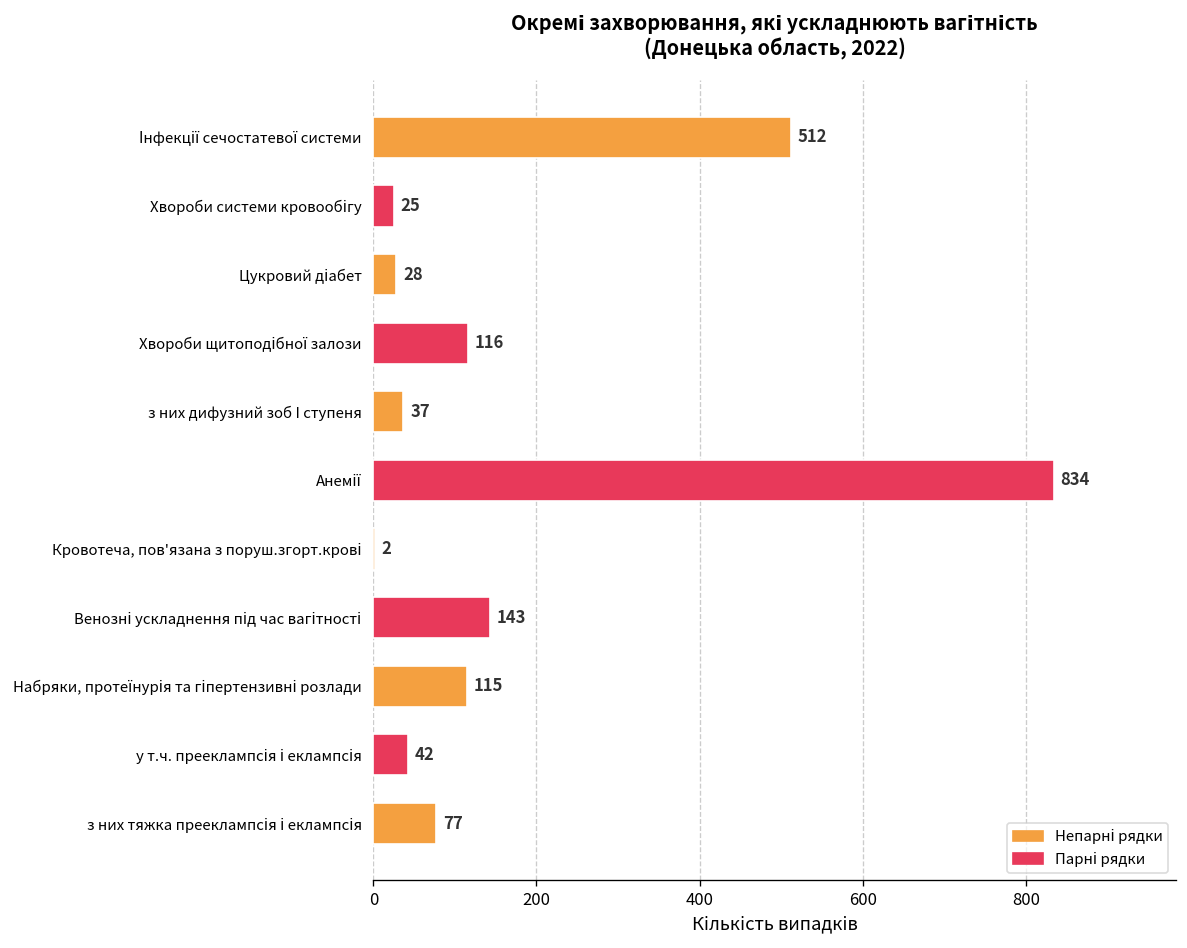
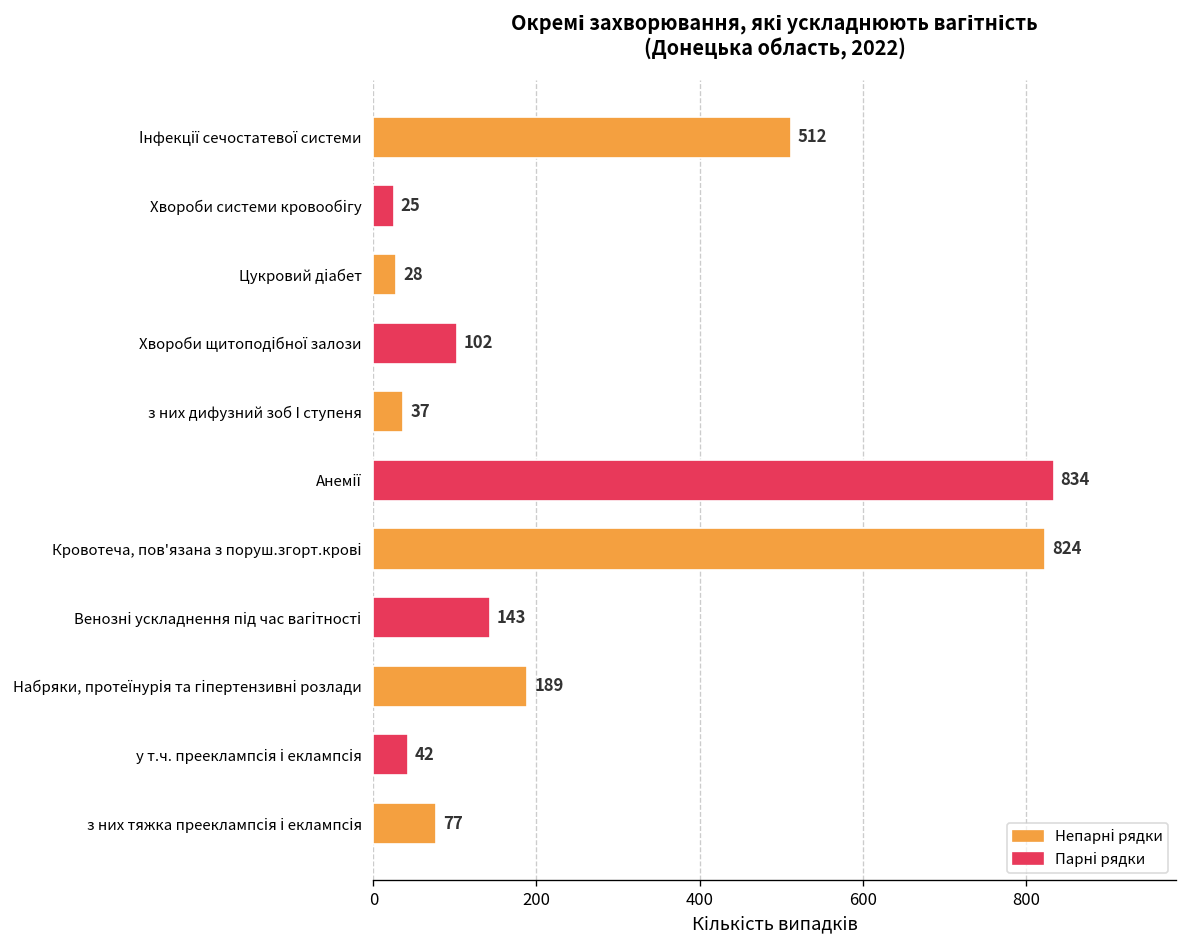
  {
    "Інфекції сечостатевої системи": 512,
    "Хвороби системи кровообігу": 25,
    "Цукровий діабет": 28,
-   "Хвороби щитоподібної залози": 116,
+   "Хвороби щитоподібної залози": 102,
    "з них дифузний зоб I ступеня": 37,
    "Анемії": 834,
-   "Кровотеча, пов'язана з поруш.згорт.крові": 2,
+   "Кровотеча, пов'язана з поруш.згорт.крові": 824,
    "Венозні ускладнення під час вагітності": 143,
-   "Набряки, протеїнурія та гіпертензивні розлади": 115,
+   "Набряки, протеїнурія та гіпертензивні розлади": 189,
    "у т.ч. прееклампсія і еклампсія": 42,
    "з них тяжка прееклампсія і еклампсія": 77
  }
